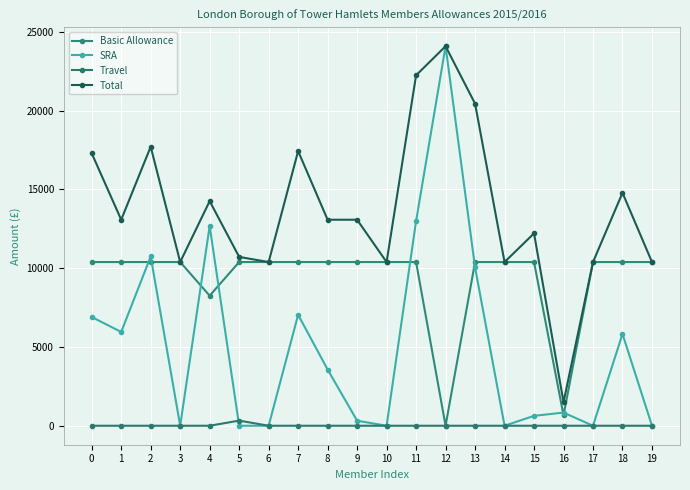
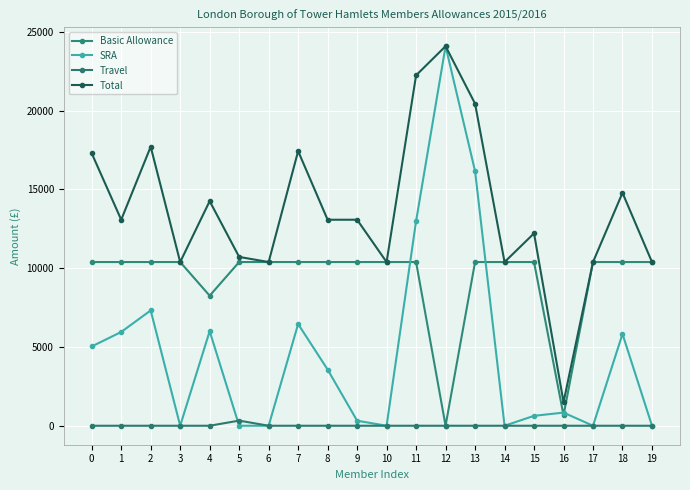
  {
    "SRA": {
-     "0": 6900,
+     "0": 5000,
      "1": 6000,
-     "2": 10700,
-     "4": 12700,
+     "2": 7300,
+     "4": 6000,
      "5": 0,
-     "7": 7000,
+     "7": 6500,
      "8": 3600,
      "9": 300,
      "11": 13000,
-     "13": 10100,
+     "13": 16200,
      "15": 600,
      "16": 800,
      "18": 5800
    }
  }
